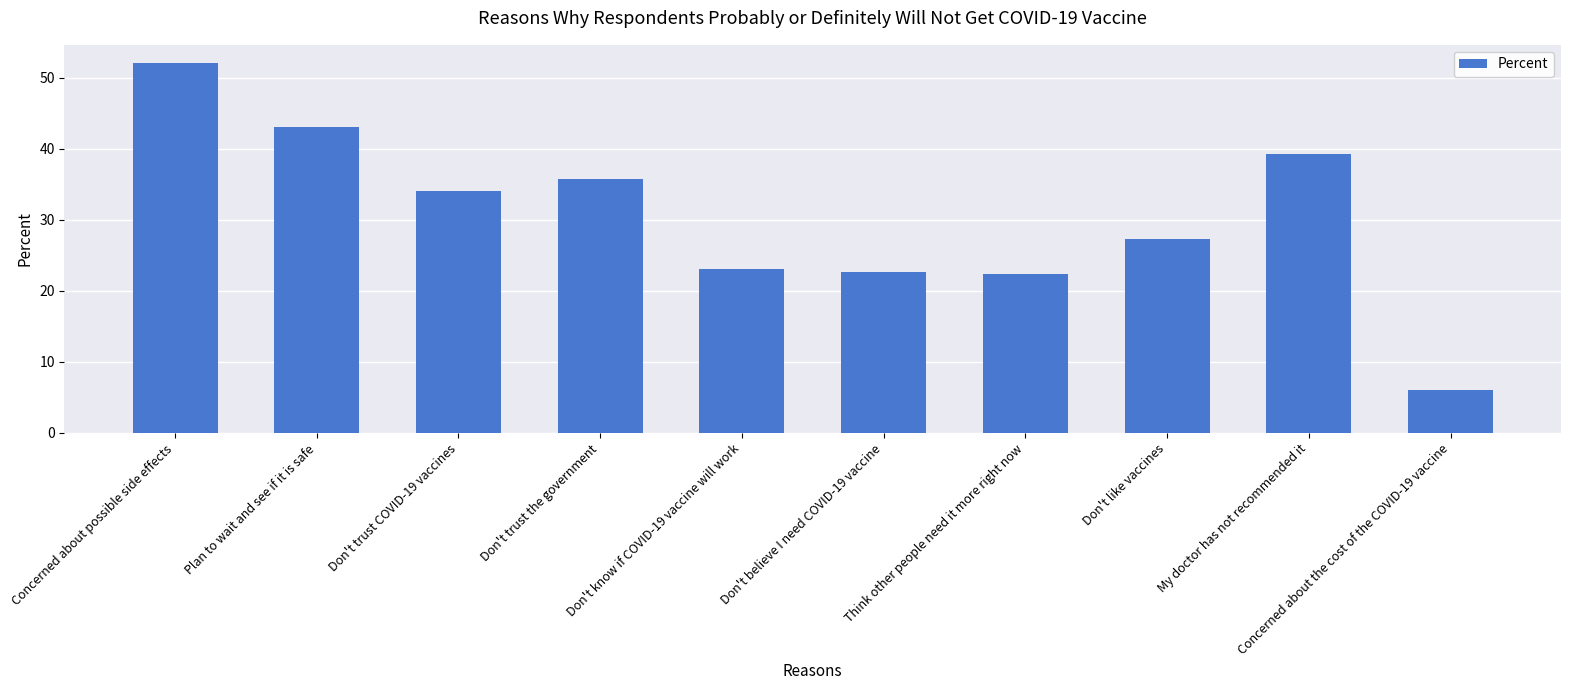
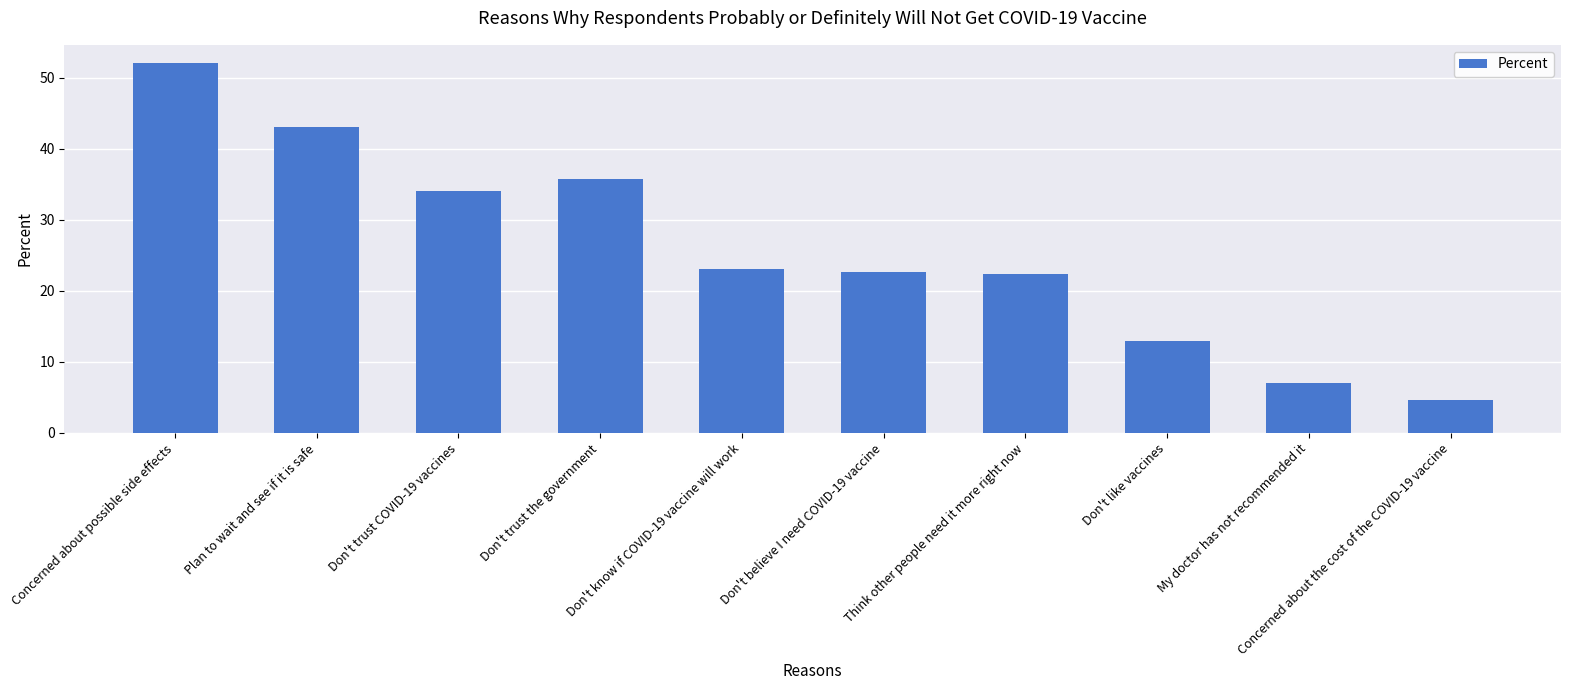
  {
    "Concerned about possible side effects": 52,
    "Plan to wait and see if it is safe": 43,
    "Don't trust COVID-19 vaccines": 34,
    "Don't trust the government": 36,
    "Don't know if COVID-19 vaccine will work": 23,
    "Don't believe I need COVID-19 vaccine": 23,
    "Think other people need it more right now": 22,
-   "Don't like vaccines": 27,
-   "My doctor has not recommended it": 39,
-   "Concerned about the cost of the COVID-19 vaccine": 6
+   "Don't like vaccines": 13,
+   "My doctor has not recommended it": 7,
+   "Concerned about the cost of the COVID-19 vaccine": 5
  }
